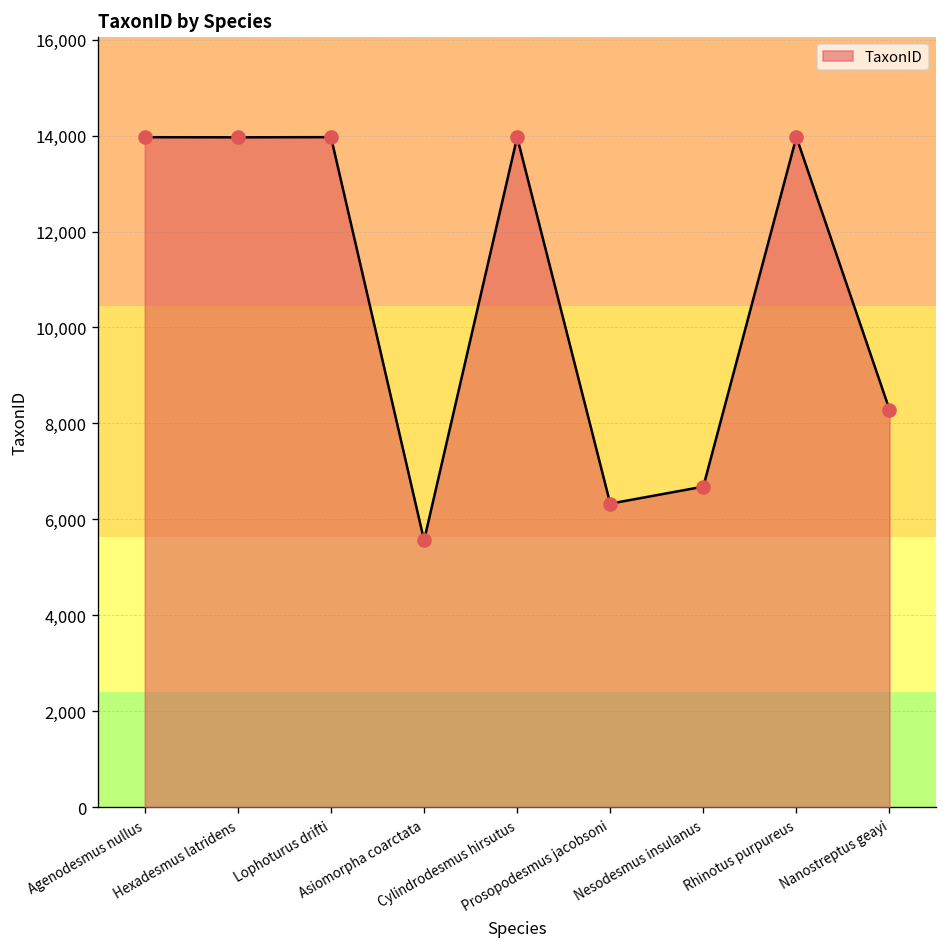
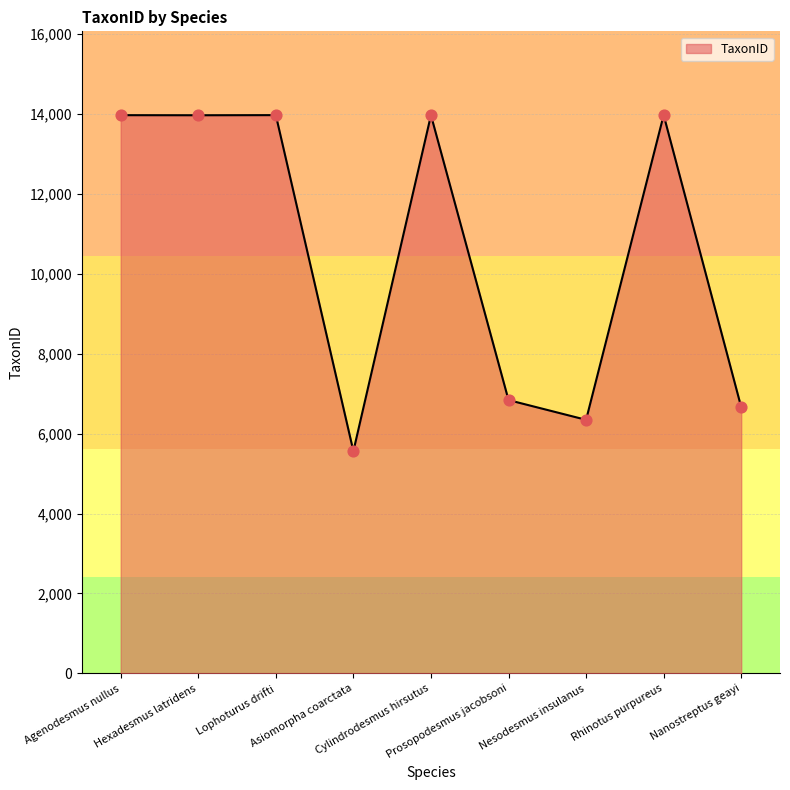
  {
    "Agenodesmus nullus": "14,000",
    "Hexadesmus latridens": "14,000",
    "Lophoturus drifti": "14,000",
    "Asiomorpha coarctata": "5,600",
    "Cylindrodesmus hirsutus": "14,000",
-   "Prosopodesmus jacobsoni": "6,300",
-   "Nesodesmus insulanus": "6,700",
+   "Prosopodesmus jacobsoni": "6,800",
+   "Nesodesmus insulanus": "6,300",
    "Rhinotus purpureus": "14,000",
-   "Nanostreptus geayi": "8,300"
+   "Nanostreptus geayi": "6,700"
  }
